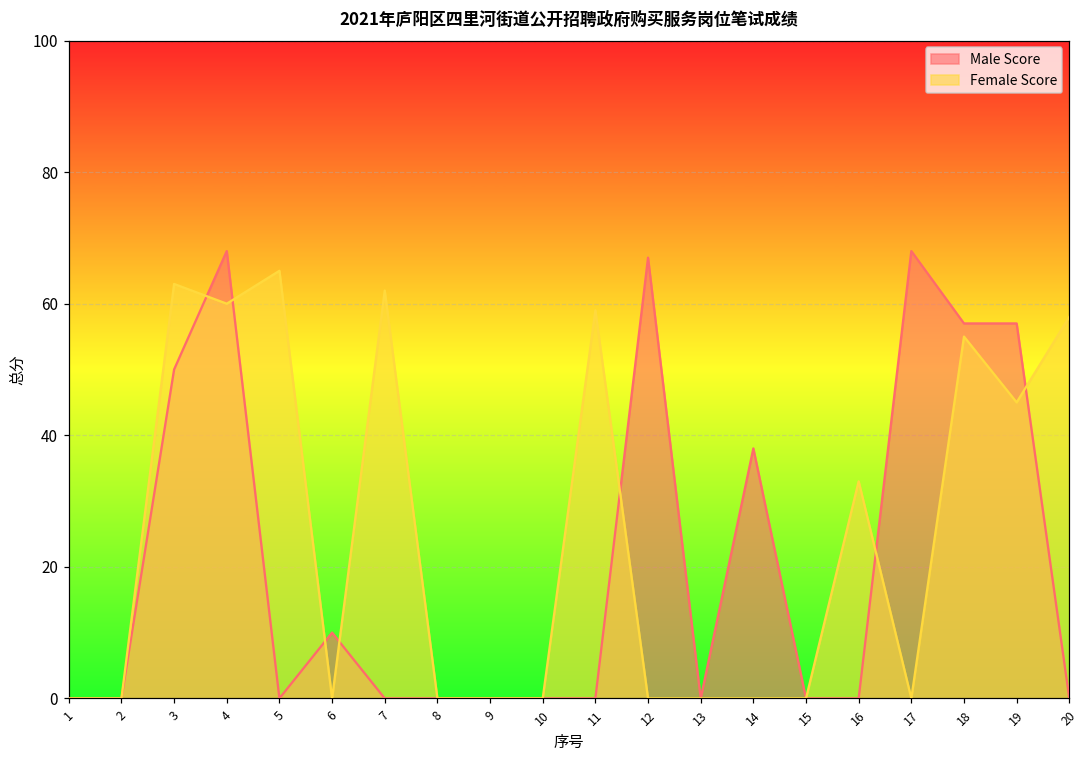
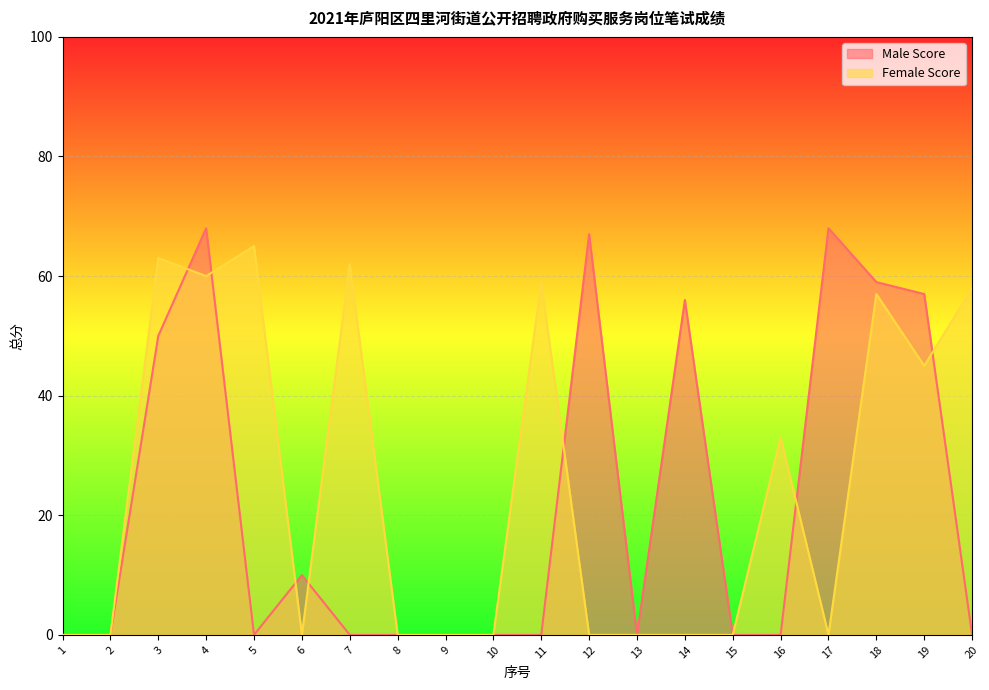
  {
    "Male Score": {
      "3": 50,
      "4": 68,
      "5": 0,
      "6": 10,
      "7": 0,
      "11": 0,
      "12": 67,
-     "14": 38,
+     "14": 56,
      "16": 0,
      "17": 68,
-     "18": 57,
+     "18": 59,
      "19": 57,
      "20": 0
    },
    "Female Score": {
      "3": 63,
      "4": 60,
      "5": 65,
      "6": 0,
      "7": 62,
      "11": 59,
      "12": 0,
      "14": 0,
      "16": 33,
      "17": 0,
-     "18": 55,
+     "18": 57,
      "19": 45,
      "20": 58
    }
  }
